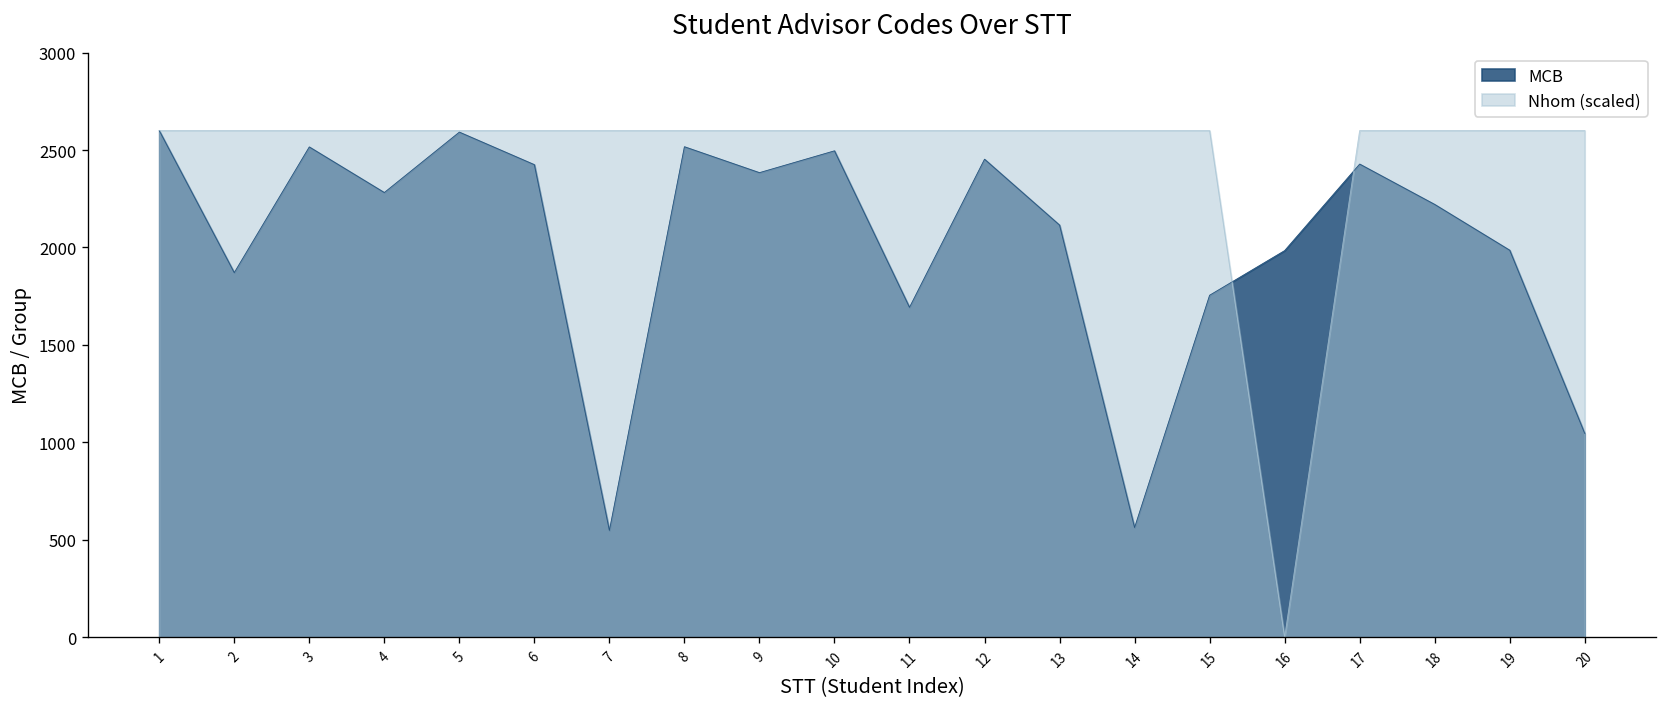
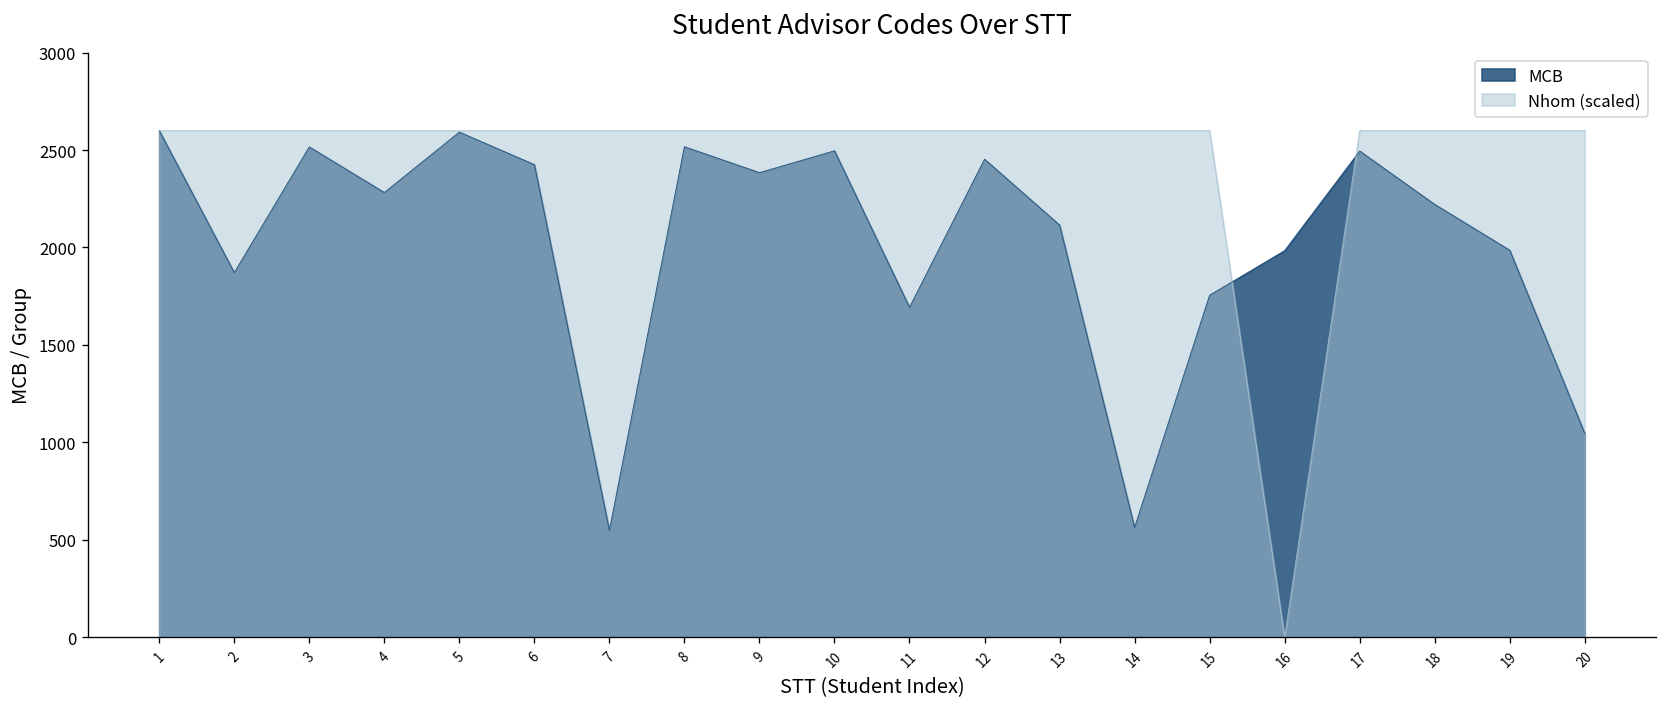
  {
    "MCB": {
      "2": 1870,
      "3": 2520,
      "4": 2280,
      "6": 2430,
      "7": 550,
      "8": 2520,
      "9": 2380,
      "10": 2500,
      "11": 1690,
      "12": 2450,
      "13": 2120,
      "14": 560,
      "15": 1760,
      "16": 1980,
-     "17": 2430,
+     "17": 2500,
      "18": 2220,
      "19": 1990,
      "20": 1050
    },
    "Nhom (scaled)": {
      "2": 2600,
      "3": 2600,
      "4": 2600,
      "6": 2600,
      "7": 2600,
      "8": 2600,
      "9": 2600,
      "10": 2600,
      "11": 2600,
      "12": 2600,
      "13": 2600,
      "14": 2600,
      "15": 2600,
      "16": 0,
      "17": 2600,
      "18": 2600,
      "19": 2600,
      "20": 2600
    }
  }
